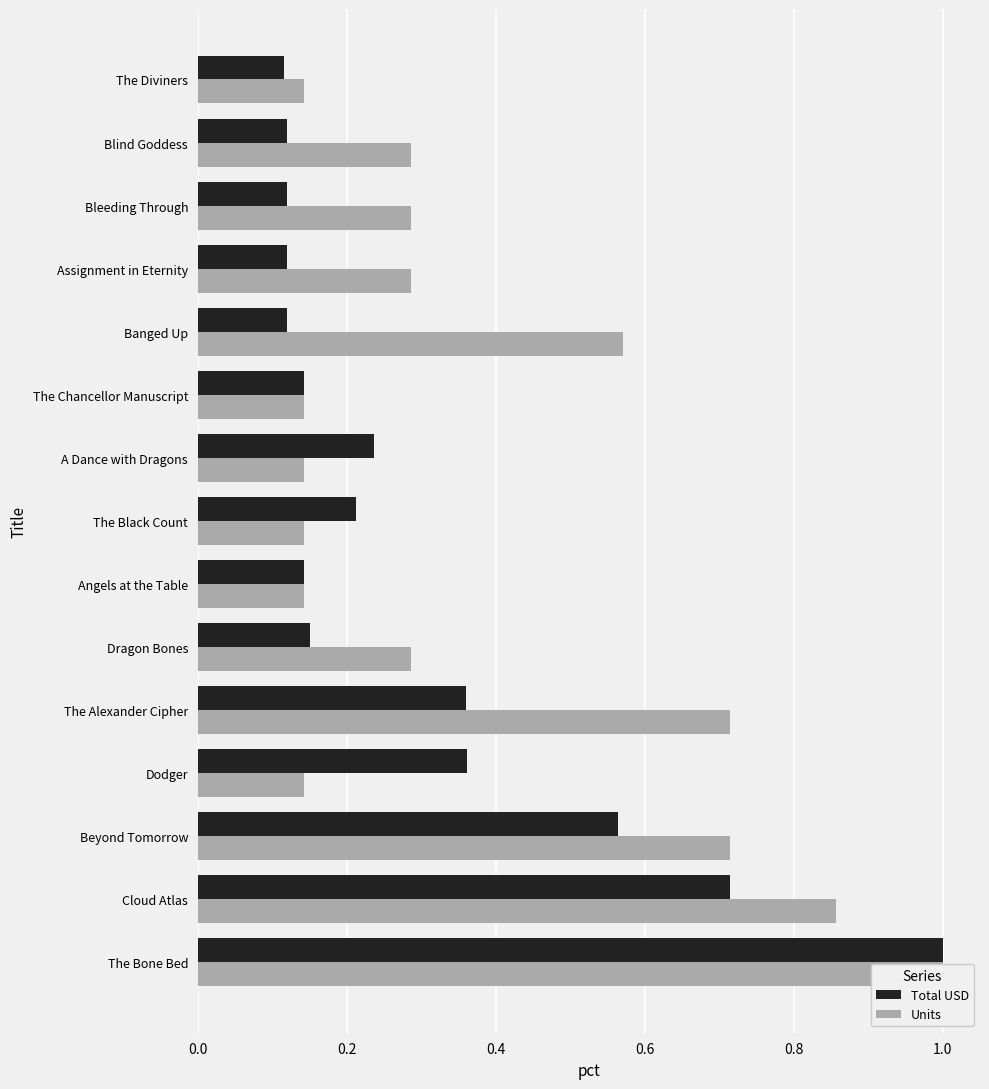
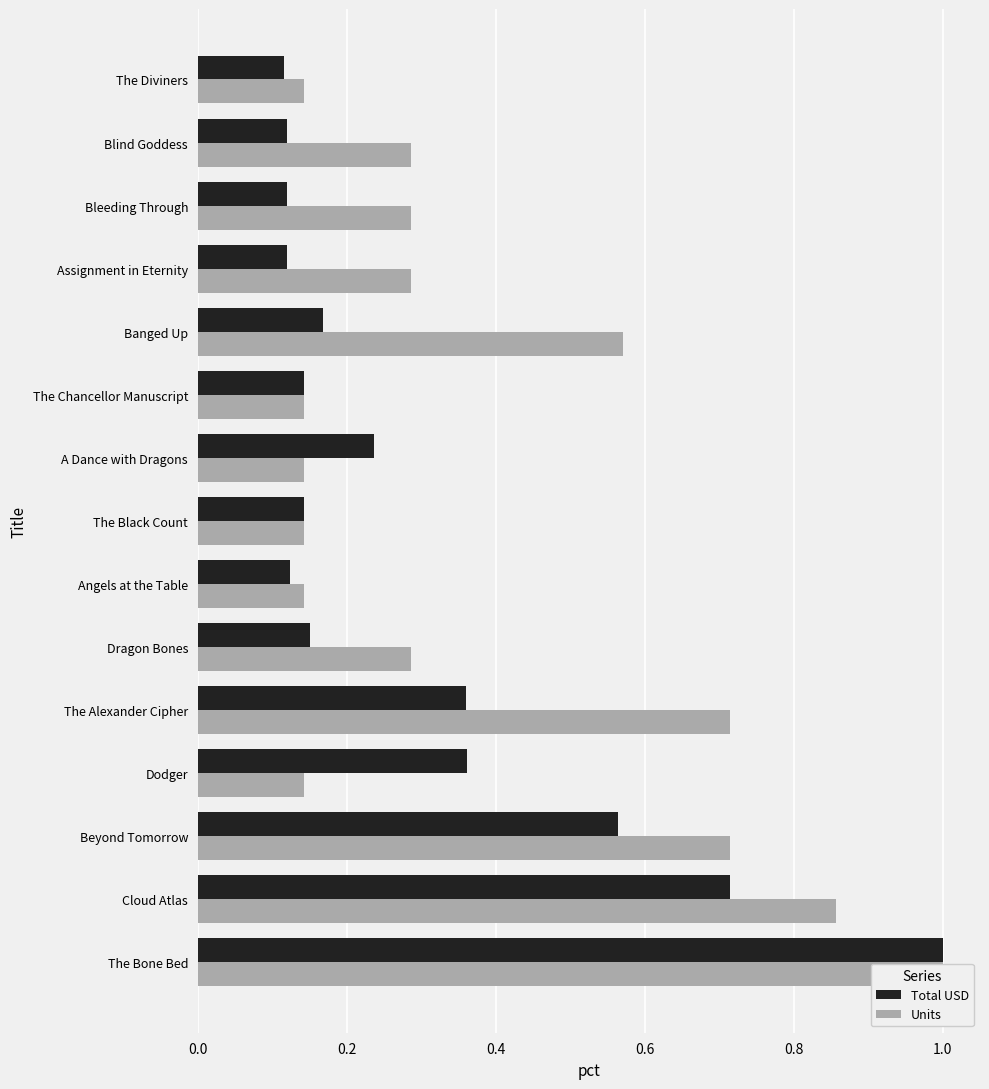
  {
    "Total USD": {
      "The Diviners": 0.12,
      "Blind Goddess": 0.12,
      "Bleeding Through": 0.12,
      "Assignment in Eternity": 0.12,
-     "Banged Up": 0.12,
+     "Banged Up": 0.17,
      "The Chancellor Manuscript": 0.14,
      "A Dance with Dragons": 0.24,
-     "The Black Count": 0.21,
-     "Angels at the Table": 0.14,
+     "The Black Count": 0.14,
+     "Angels at the Table": 0.12,
      "Dragon Bones": 0.15,
      "The Alexander Cipher": 0.36,
      "Dodger": 0.36,
      "Beyond Tomorrow": 0.56,
      "Cloud Atlas": 0.71,
      "The Bone Bed": 1.00
    },
    "Units": {
      "The Diviners": 0.14,
      "Blind Goddess": 0.29,
      "Bleeding Through": 0.29,
      "Assignment in Eternity": 0.29,
      "Banged Up": 0.57,
      "The Chancellor Manuscript": 0.14,
      "A Dance with Dragons": 0.14,
      "The Black Count": 0.14,
      "Angels at the Table": 0.14,
      "Dragon Bones": 0.29,
      "The Alexander Cipher": 0.71,
      "Dodger": 0.14,
      "Beyond Tomorrow": 0.71,
      "Cloud Atlas": 0.86
    }
  }
